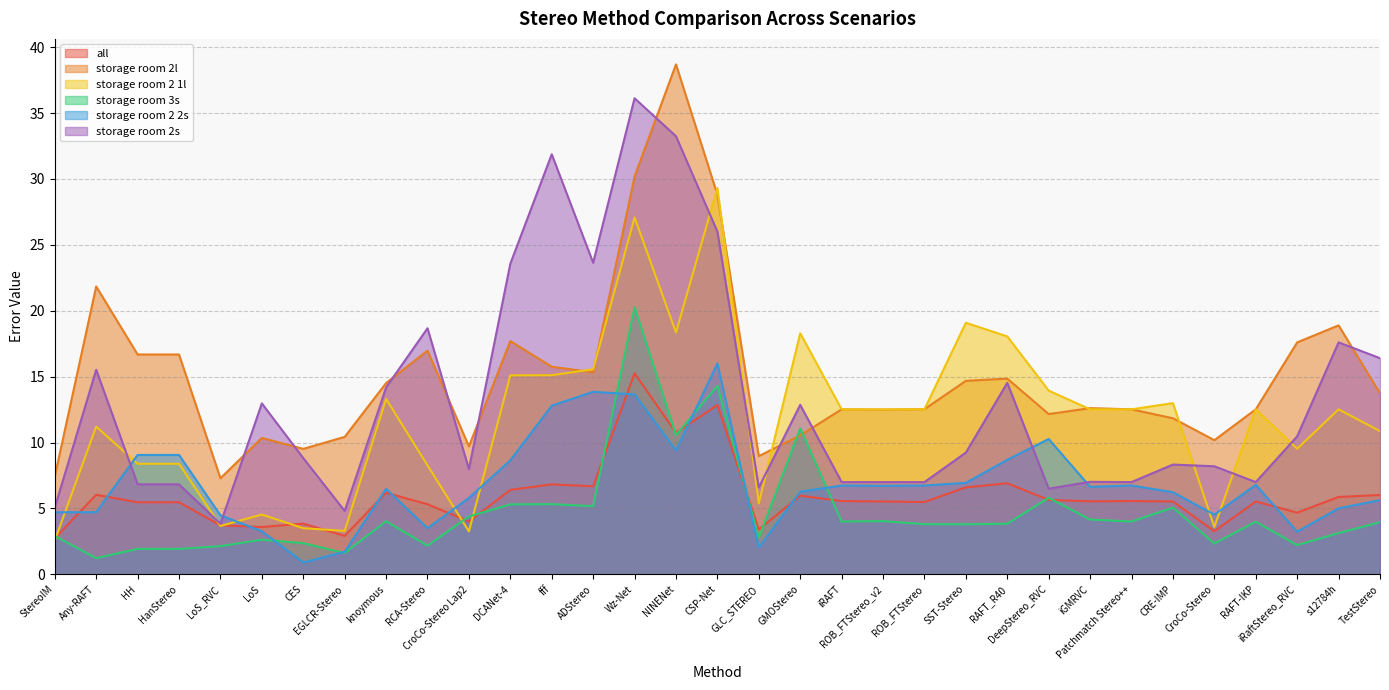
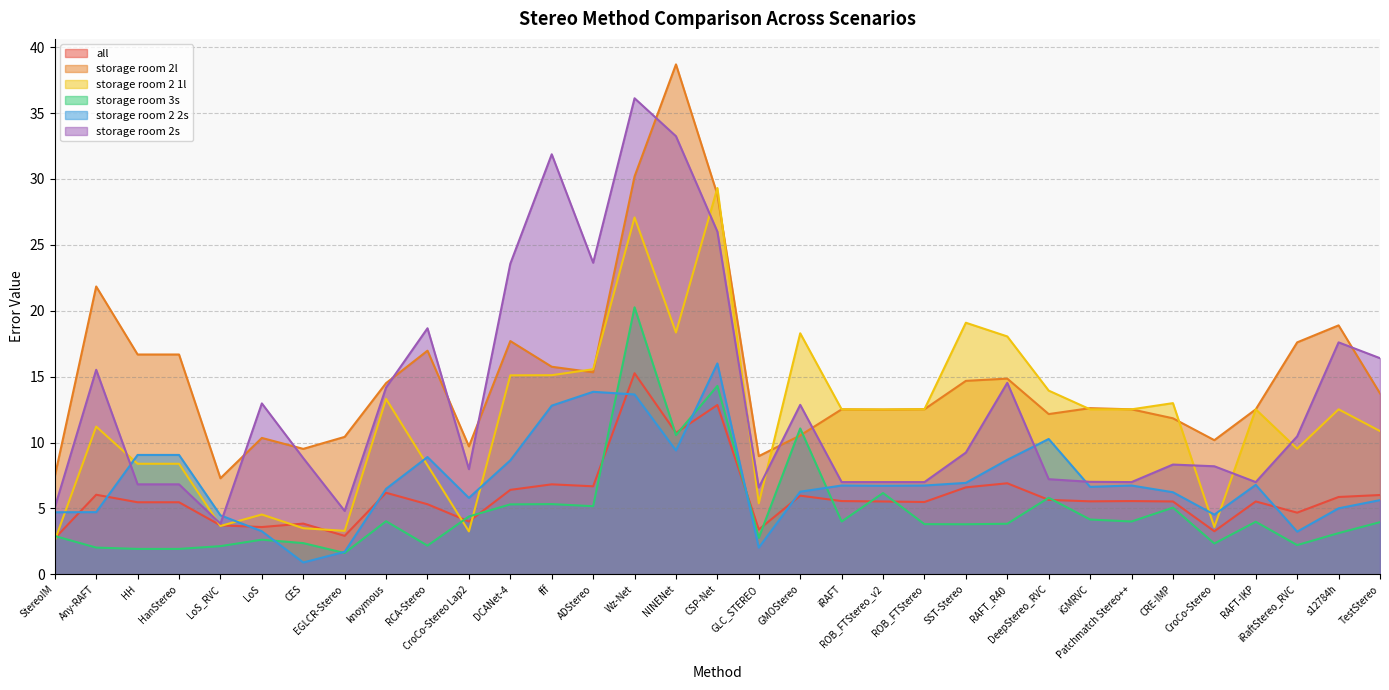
  {
    "storage room 3s": {
-     "Any-RAFT": 1.2,
+     "Any-RAFT": 2.0,
      "HH": 1.9,
      "HanStereo": 1.9,
      "LoS_RVC": 2.1,
      "LoS": 2.6,
      "CES": 2.4,
      "knoymous": 4.0,
      "RCA-Stereo": 2.2,
      "CroCo-Stereo Lap2": 4.4,
      "DCANet-4": 5.3,
      "fff": 5.3,
      "ADStereo": 5.2,
      "Wz-Net": 20.3,
      "CSP-Net": 14.3,
      "GLC_STEREO": 2.8,
      "GMOStereo": 11.1,
      "iRAFT": 4.0,
-     "ROB_FTStereo_v2": 4.0,
+     "ROB_FTStereo_v2": 6.2,
      "ROB_FTStereo": 3.8,
      "SST-Stereo": 3.8,
      "RAFT_R40": 3.8,
      "iGMRVC": 4.2,
      "Patchmatch Stereo++": 4.0,
      "CRE-IMP": 5.1,
      "CroCo-Stereo": 2.3,
      "RAFT-IKP": 4.0,
      "iRaftStereo_RVC": 2.2,
      "s12784h": 3.1,
      "TestStereo": 4.0
    },
    "storage room 2 2s": {
      "StereoIM": 4.7,
      "Any-RAFT": 4.7,
      "HH": 9.1,
      "HanStereo": 9.1,
      "LoS_RVC": 4.5,
      "LoS": 3.3,
      "CES": 0.9,
      "knoymous": 6.5,
-     "RCA-Stereo": 3.5,
+     "RCA-Stereo": 8.9,
      "CroCo-Stereo Lap2": 5.8,
      "DCANet-4": 8.7,
      "fff": 12.8,
      "ADStereo": 13.9,
      "Wz-Net": 13.7,
      "NINENet": 9.4,
      "CSP-Net": 16.0,
      "GLC_STEREO": 2.0,
      "GMOStereo": 6.3,
      "iRAFT": 6.7,
      "ROB_FTStereo_v2": 6.7,
      "ROB_FTStereo": 6.7,
      "SST-Stereo": 6.9,
      "RAFT_R40": 8.7,
      "DeepStereo_RVC": 10.3,
      "iGMRVC": 6.6,
      "Patchmatch Stereo++": 6.7,
      "CRE-IMP": 6.2,
      "CroCo-Stereo": 4.5,
      "RAFT-IKP": 6.8,
      "iRaftStereo_RVC": 3.2,
      "s12784h": 5.0,
      "TestStereo": 5.6
    },
    "storage room 2s": {
      "StereoIM": 5.1,
      "Any-RAFT": 15.5,
      "HH": 6.8,
      "HanStereo": 6.8,
      "LoS": 13.0,
      "CES": 8.8,
      "EGLCR-Stereo": 4.8,
      "knoymous": 14.2,
      "RCA-Stereo": 18.7,
      "CroCo-Stereo Lap2": 8.0,
      "DCANet-4": 23.6,
      "fff": 31.9,
      "ADStereo": 23.6,
      "Wz-Net": 36.1,
      "NINENet": 33.2,
      "CSP-Net": 26.0,
      "GLC_STEREO": 6.6,
      "GMOStereo": 12.9,
      "iRAFT": 7.0,
      "ROB_FTStereo_v2": 7.0,
      "ROB_FTStereo": 7.0,
      "SST-Stereo": 9.2,
      "RAFT_R40": 14.5,
-     "DeepStereo_RVC": 6.5,
+     "DeepStereo_RVC": 7.2,
      "iGMRVC": 7.0,
      "Patchmatch Stereo++": 7.0,
      "CRE-IMP": 8.3,
      "CroCo-Stereo": 8.2,
      "RAFT-IKP": 7.0,
      "iRaftStereo_RVC": 10.5,
      "s12784h": 17.6,
      "TestStereo": 16.4
    }
  }
